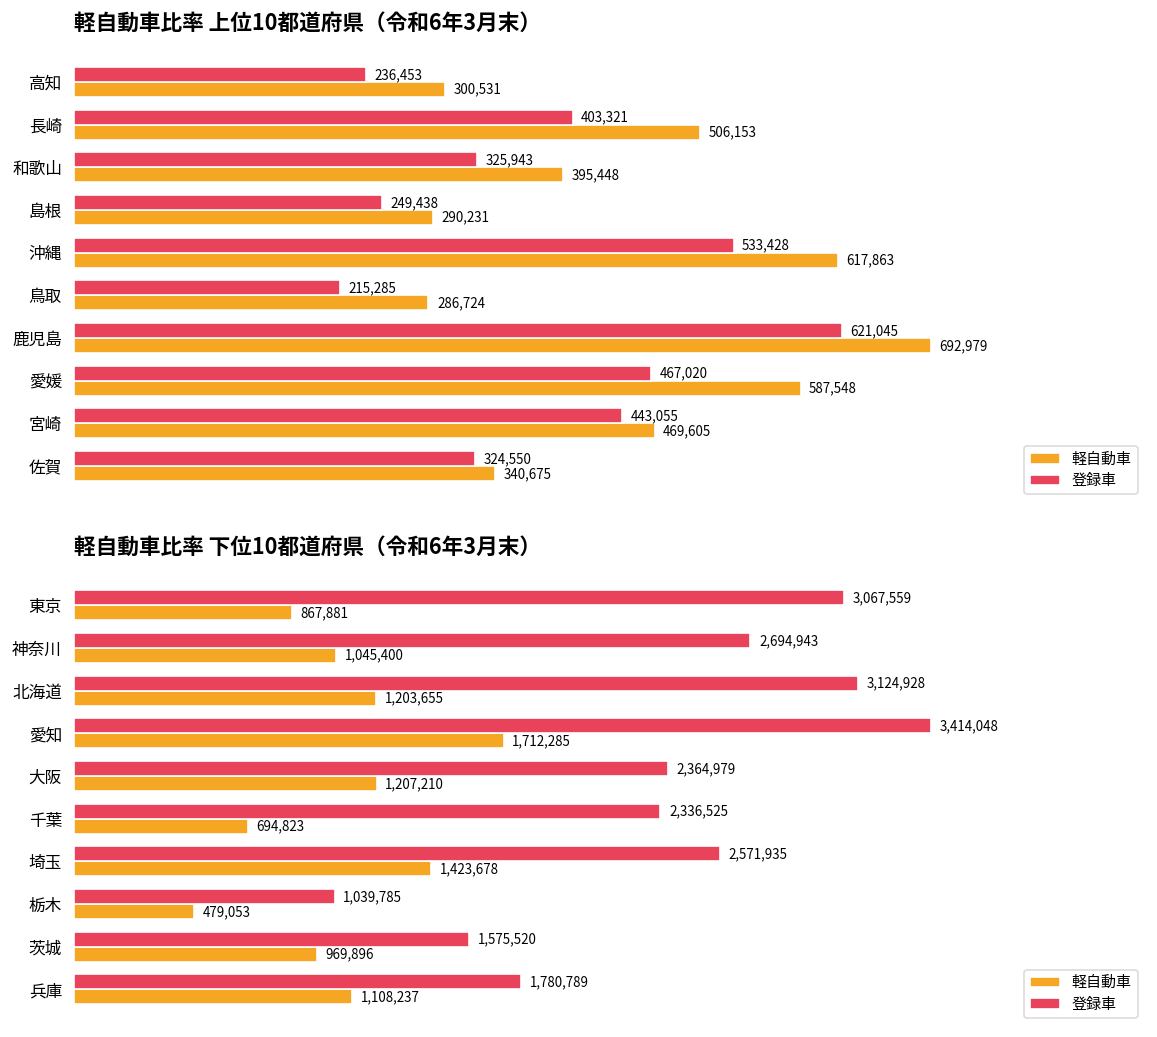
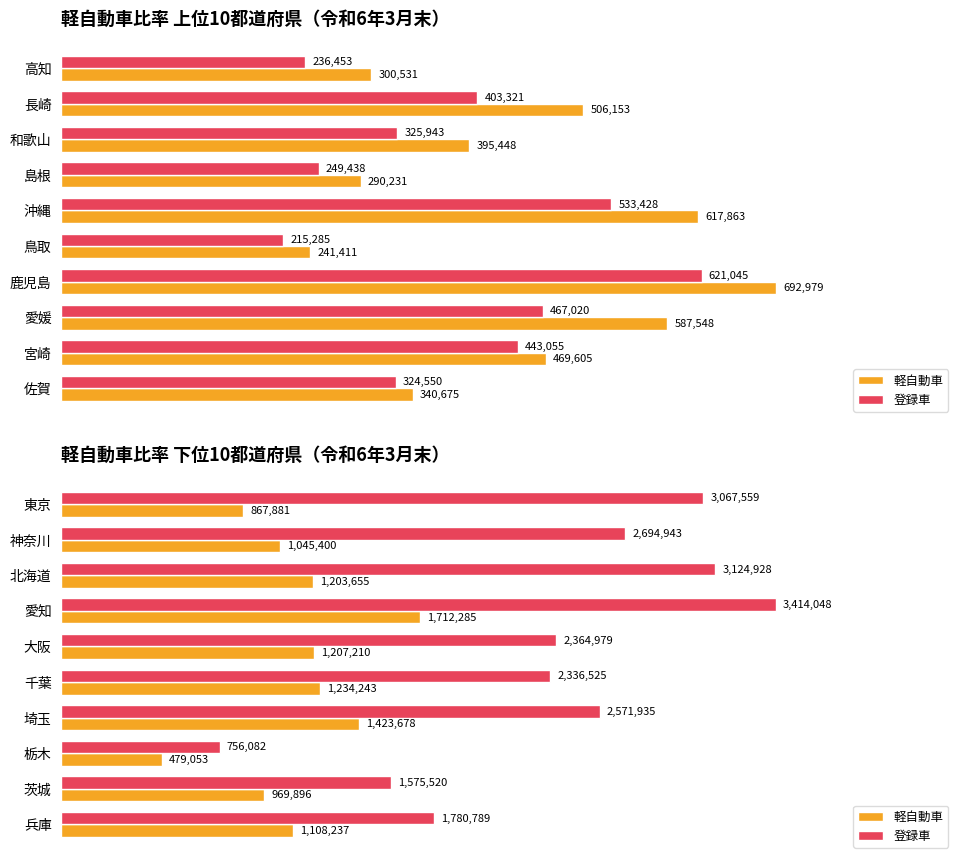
  {
    "軽自動車比率 上位10都道府県（令和6年3月末）": {
      "軽自動車": {
        "高知": "300,531",
        "長崎": "506,153",
        "和歌山": "395,448",
        "島根": "290,231",
        "沖縄": "617,863",
-       "鳥取": "286,724",
+       "鳥取": "241,411",
        "鹿児島": "692,979",
        "愛媛": "587,548",
        "宮崎": "469,605",
        "佐賀": "340,675"
      },
      "登録車": {
        "高知": "236,453",
        "長崎": "403,321",
        "和歌山": "325,943",
        "島根": "249,438",
        "沖縄": "533,428",
        "鳥取": "215,285",
        "鹿児島": "621,045",
        "愛媛": "467,020",
        "宮崎": "443,055",
        "佐賀": "324,550"
      }
    },
    "軽自動車比率 下位10都道府県（令和6年3月末）": {
      "軽自動車": {
        "東京": "867,881",
        "神奈川": "1,045,400",
        "北海道": "1,203,655",
        "愛知": "1,712,285",
        "大阪": "1,207,210",
-       "千葉": "694,823",
+       "千葉": "1,234,243",
        "埼玉": "1,423,678",
        "栃木": "479,053",
        "茨城": "969,896",
        "兵庫": "1,108,237"
      },
      "登録車": {
        "東京": "3,067,559",
        "神奈川": "2,694,943",
        "北海道": "3,124,928",
        "愛知": "3,414,048",
        "大阪": "2,364,979",
        "千葉": "2,336,525",
        "埼玉": "2,571,935",
-       "栃木": "1,039,785",
+       "栃木": "756,082",
        "茨城": "1,575,520",
        "兵庫": "1,780,789"
      }
    }
  }
